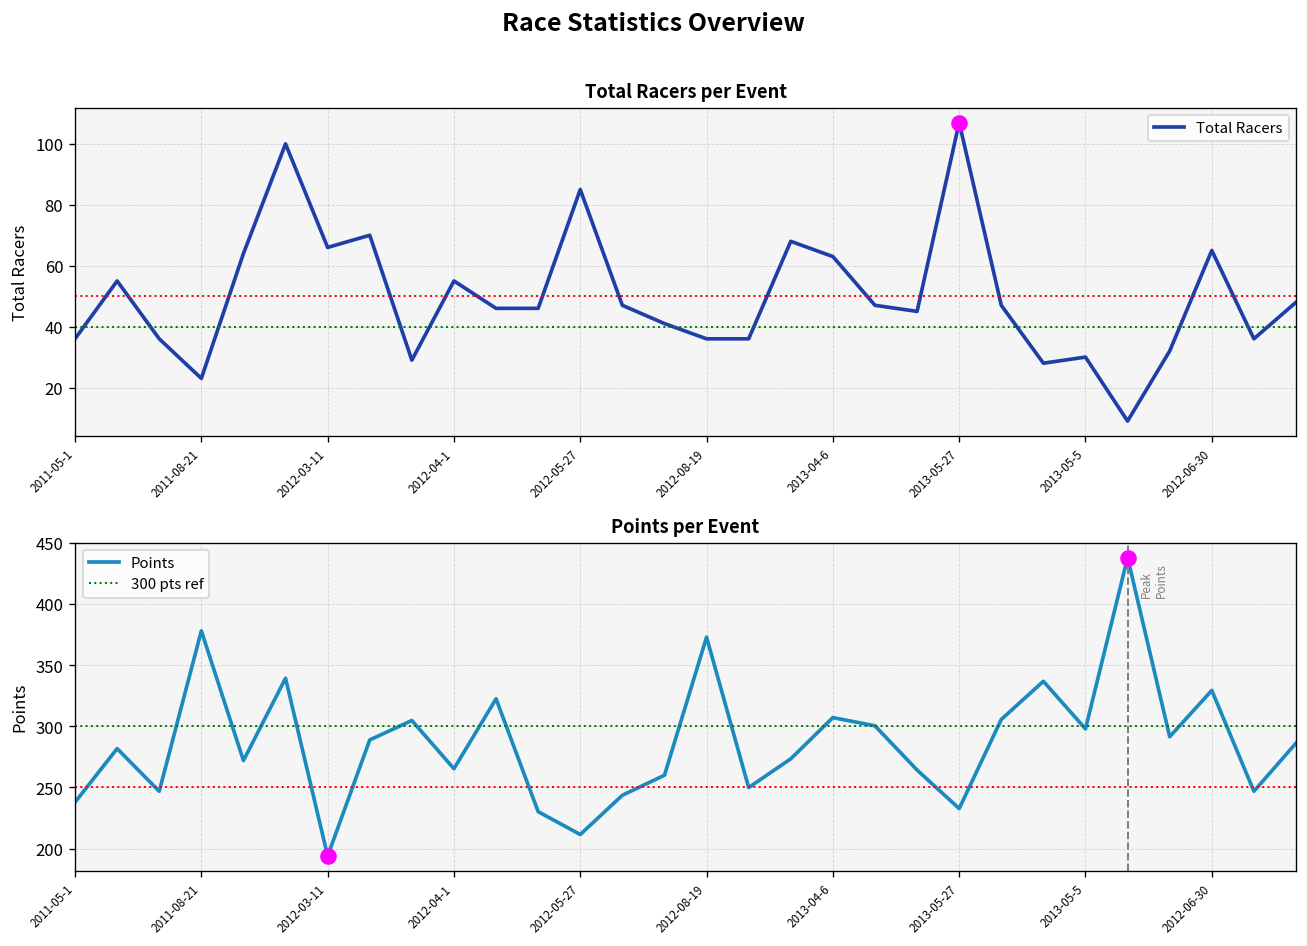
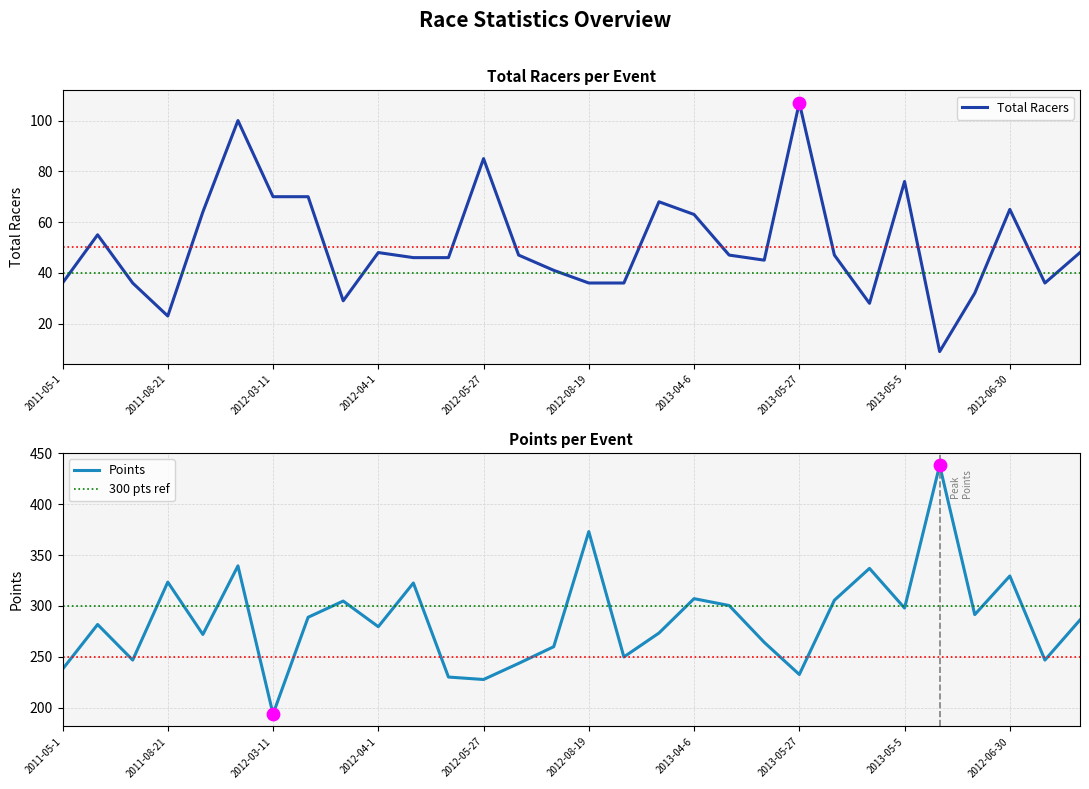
  {
    "Total Racers per Event": {
      "Total Racers": {
        "2011-05-1": 36,
        "2011-08-21": 23,
-       "2012-03-11": 66,
-       "2012-04-1": 55,
+       "2012-03-11": 70,
+       "2012-04-1": 48,
        "2012-05-27": 85,
        "2012-08-19": 36,
        "2013-04-6": 63,
-       "2013-05-5": 30,
+       "2013-05-5": 76,
        "2012-06-30": 65
      }
    },
    "Points per Event": {
      "Points": {
        "2011-05-1": 238,
-       "2011-08-21": 378,
-       "2012-04-1": 265,
-       "2012-05-27": 212,
+       "2011-08-21": 323,
+       "2012-04-1": 280,
+       "2012-05-27": 228,
        "2012-08-19": 373,
        "2013-04-6": 307,
        "2013-05-27": 233,
        "2013-05-5": 298,
        "2012-06-30": 329
      }
    }
  }
